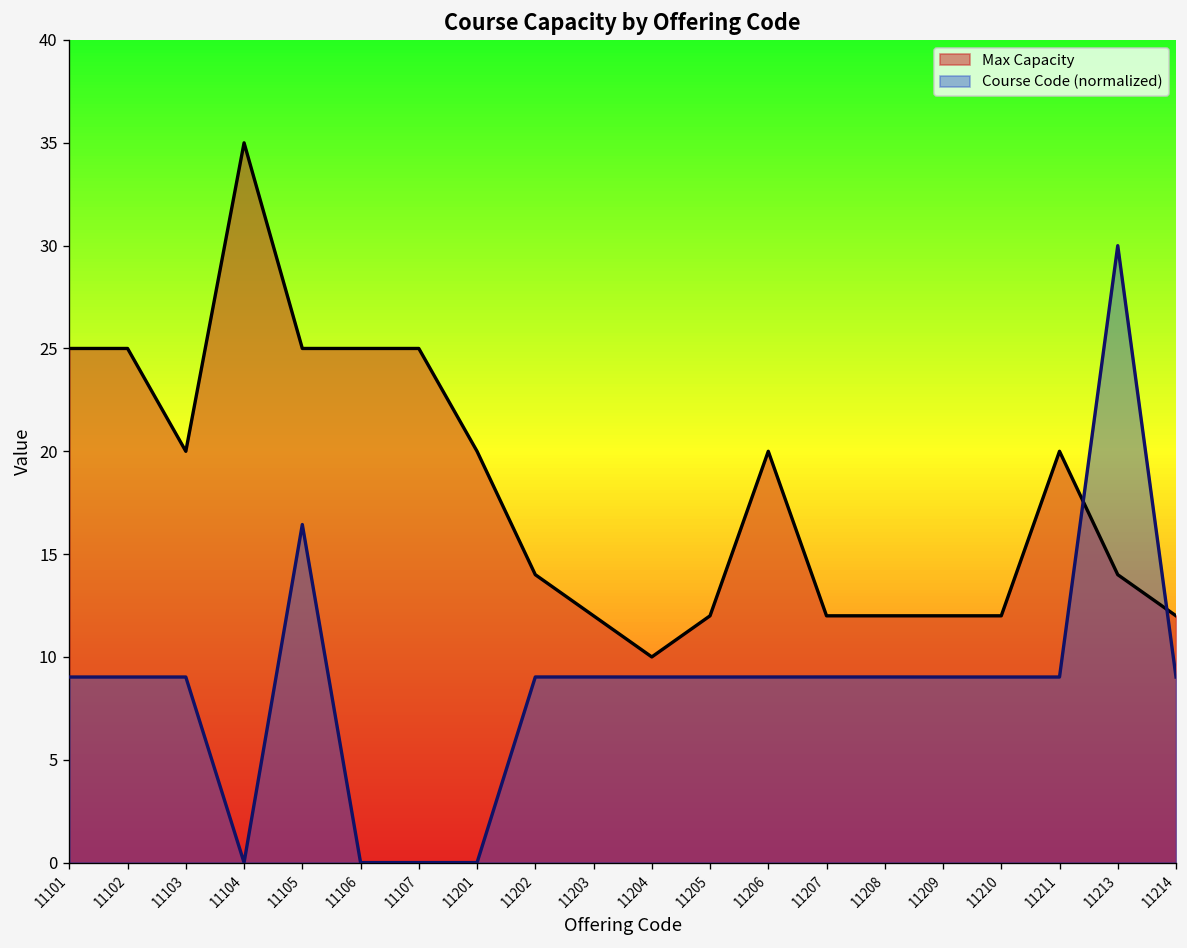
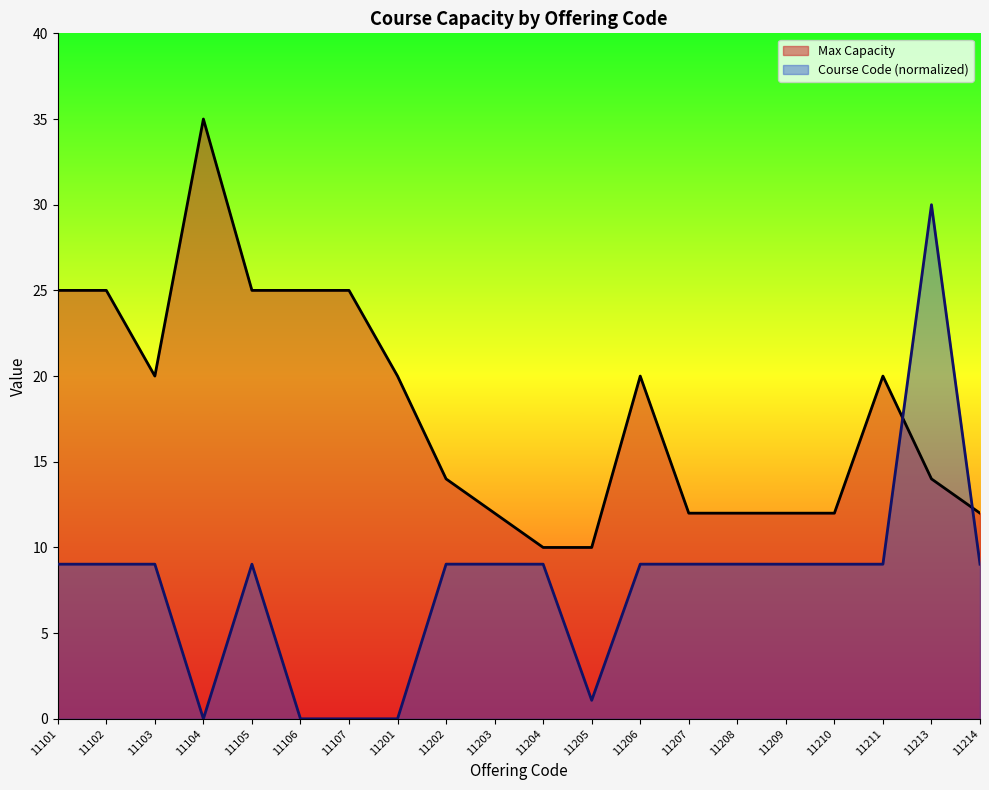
  {
    "Max Capacity": {
      "11101": 25,
      "11102": 25,
      "11103": 20,
      "11104": 35,
      "11105": 25,
      "11106": 25,
      "11107": 25,
      "11201": 20,
      "11202": 14,
      "11203": 12,
      "11204": 10,
-     "11205": 12,
+     "11205": 10,
      "11206": 20,
      "11207": 12,
      "11208": 12,
      "11209": 12,
      "11210": 12,
      "11211": 20,
      "11213": 14,
      "11214": 12
    },
    "Course Code (normalized)": {
      "11101": 9.0,
      "11102": 9.0,
      "11103": 9.0,
      "11104": 0.0,
-     "11105": 16.4,
+     "11105": 9.0,
      "11106": 0.0,
      "11107": 0.0,
      "11201": 0.0,
      "11202": 9.0,
      "11203": 9.0,
      "11204": 9.0,
-     "11205": 9.0,
+     "11205": 1.1,
      "11206": 9.0,
      "11207": 9.0,
      "11208": 9.0,
      "11209": 9.0,
      "11210": 9.0,
      "11211": 9.0,
      "11213": 30.0,
      "11214": 9.0
    }
  }
